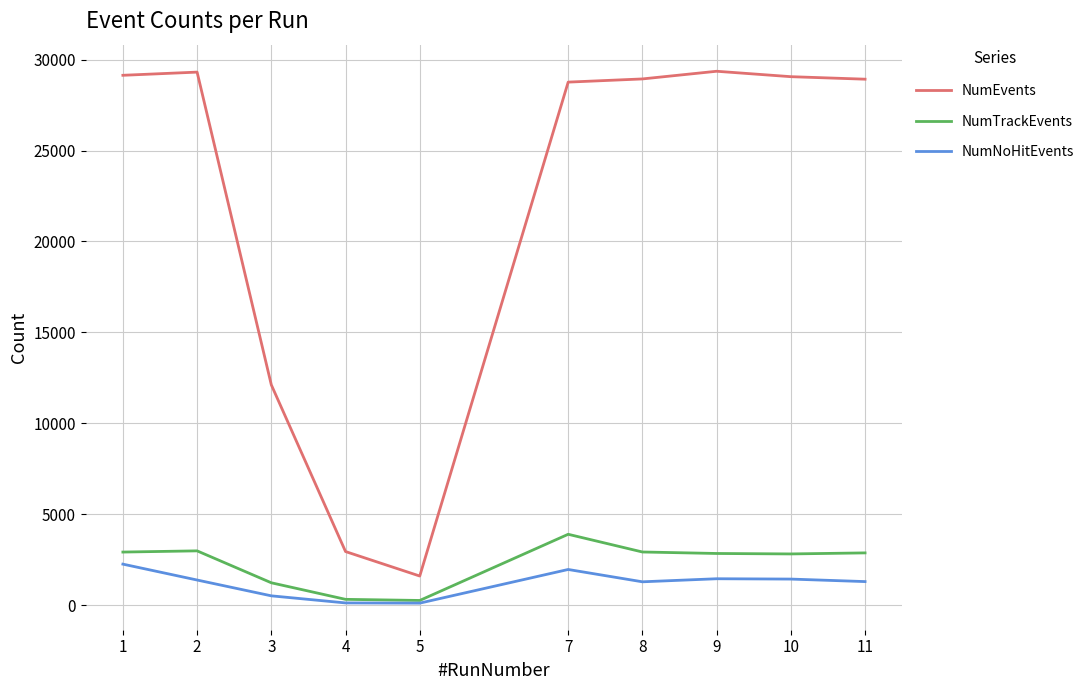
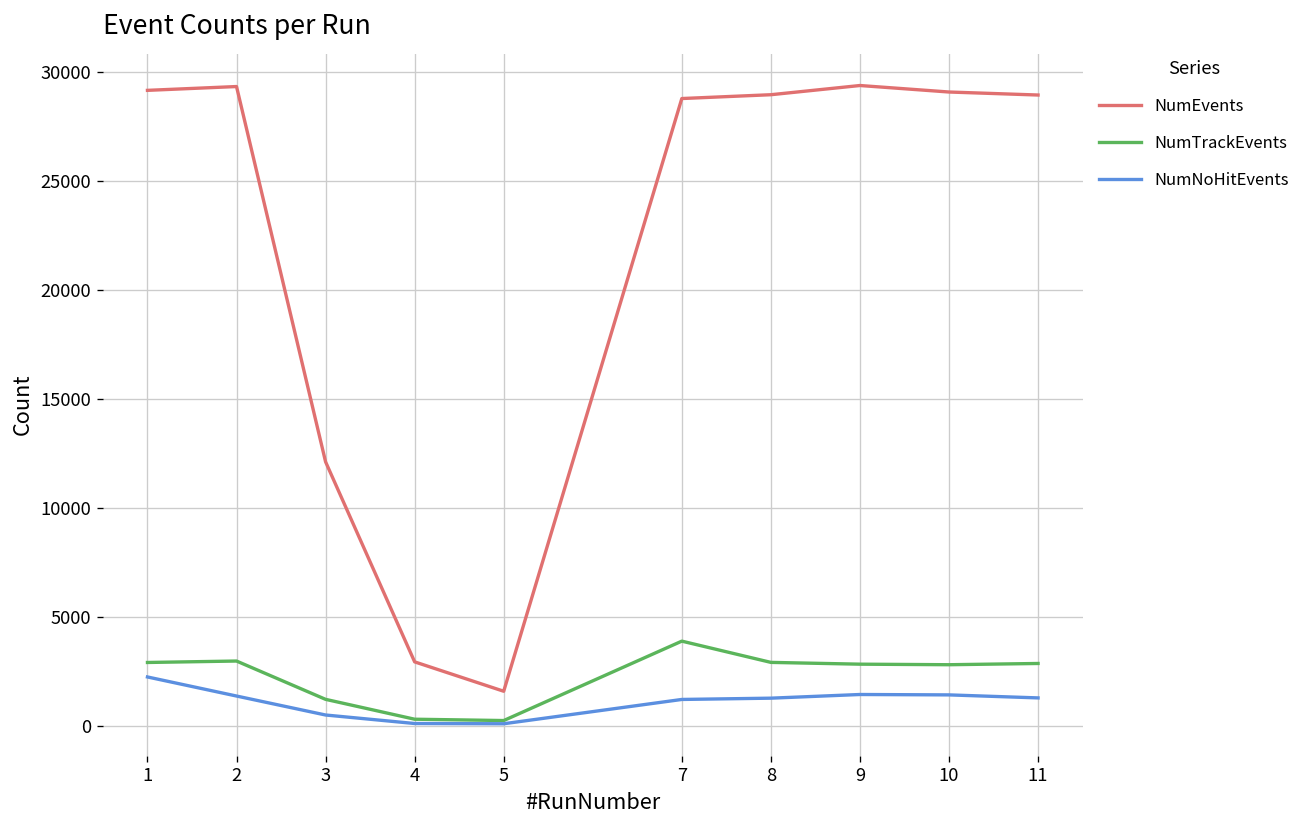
  {
    "NumEvents": {
      "1": 29100,
      "2": 29300,
      "3": 12100,
      "4": 2900,
      "5": 1600,
      "7": 28800,
      "8": 28900,
      "9": 29400,
      "10": 29100,
      "11": 28900
    },
    "NumTrackEvents": {
      "1": 2900,
      "2": 3000,
      "3": 1200,
      "4": 300,
      "5": 300,
      "7": 3900,
      "8": 2900,
      "9": 2800,
      "10": 2800,
      "11": 2900
    },
    "NumNoHitEvents": {
      "1": 2300,
      "2": 1400,
      "3": 500,
      "4": 100,
      "5": 100,
-     "7": 2000,
+     "7": 1200,
      "8": 1300,
      "9": 1400,
      "10": 1400,
      "11": 1300
    }
  }
